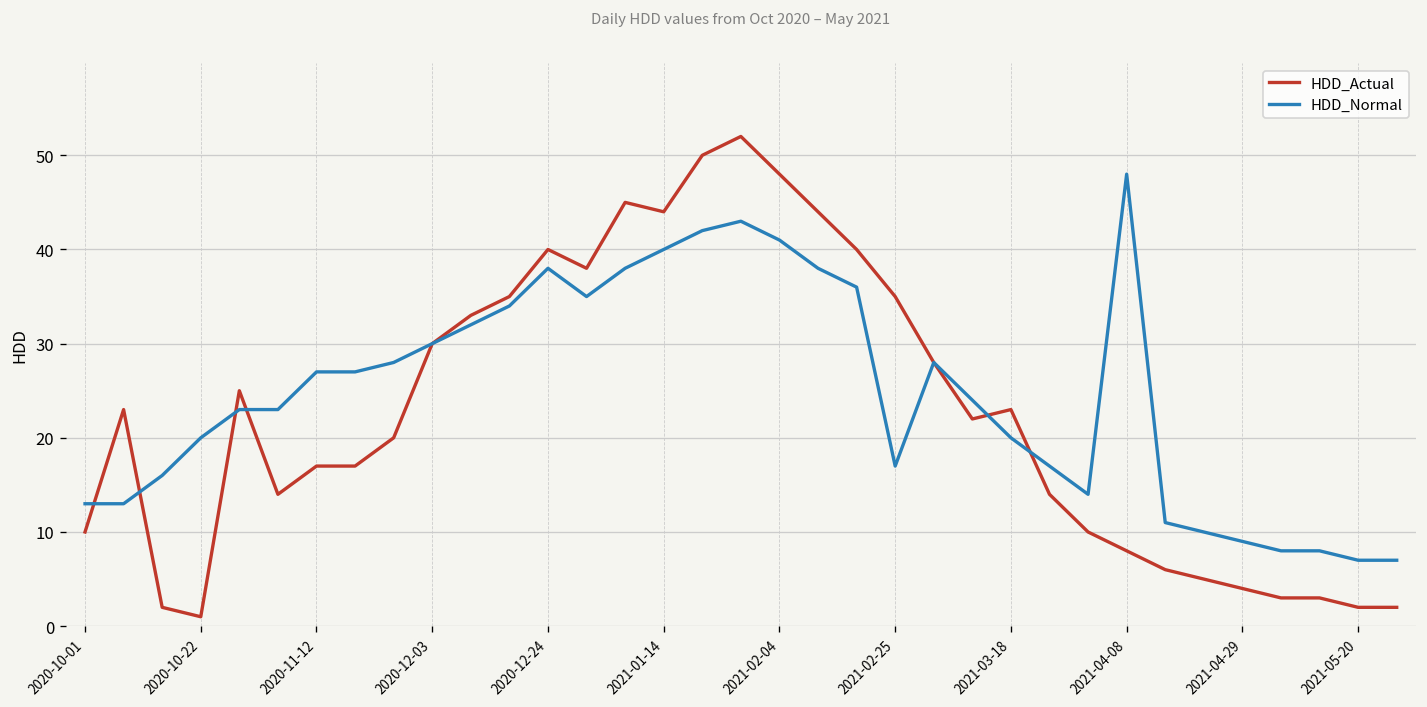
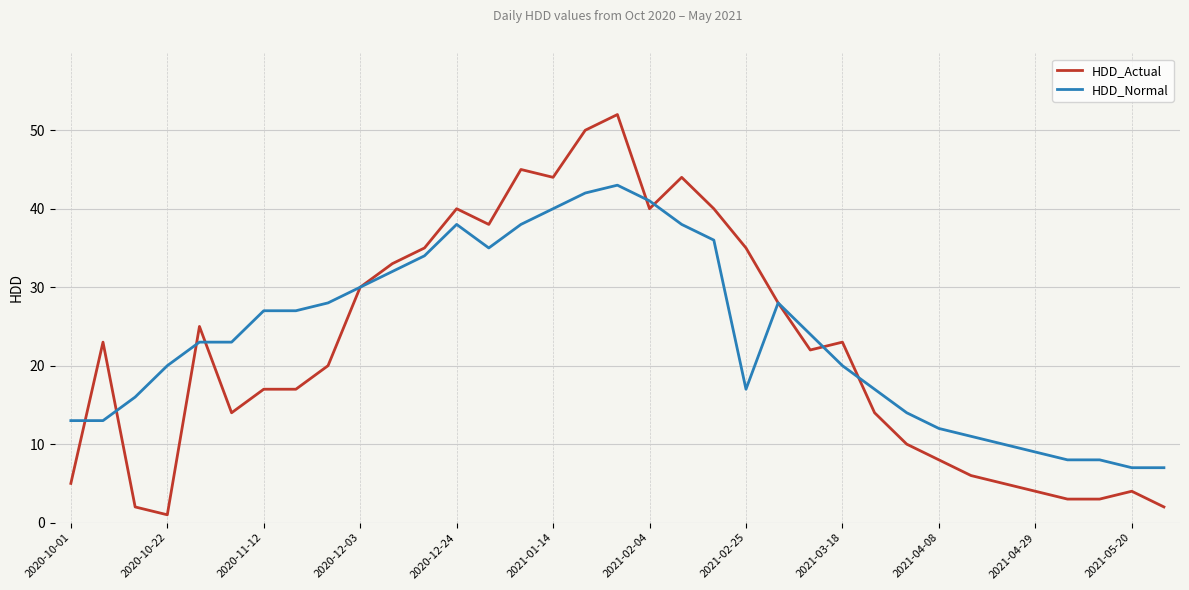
  {
    "HDD_Actual": {
-     "2020-10-01": 10,
+     "2020-10-01": 5,
      "2020-10-22": 1,
      "2020-11-12": 17,
      "2020-12-24": 40,
      "2021-01-14": 44,
-     "2021-02-04": 48,
+     "2021-02-04": 40,
      "2021-02-25": 35,
      "2021-03-18": 23,
      "2021-04-08": 8,
      "2021-04-29": 4,
-     "2021-05-20": 2
+     "2021-05-20": 4
    },
    "HDD_Normal": {
      "2020-10-01": 13,
      "2020-10-22": 20,
      "2020-11-12": 27,
      "2020-12-24": 38,
      "2021-01-14": 40,
      "2021-02-04": 41,
      "2021-02-25": 17,
      "2021-03-18": 20,
-     "2021-04-08": 48,
+     "2021-04-08": 12,
      "2021-04-29": 9,
      "2021-05-20": 7
    }
  }
